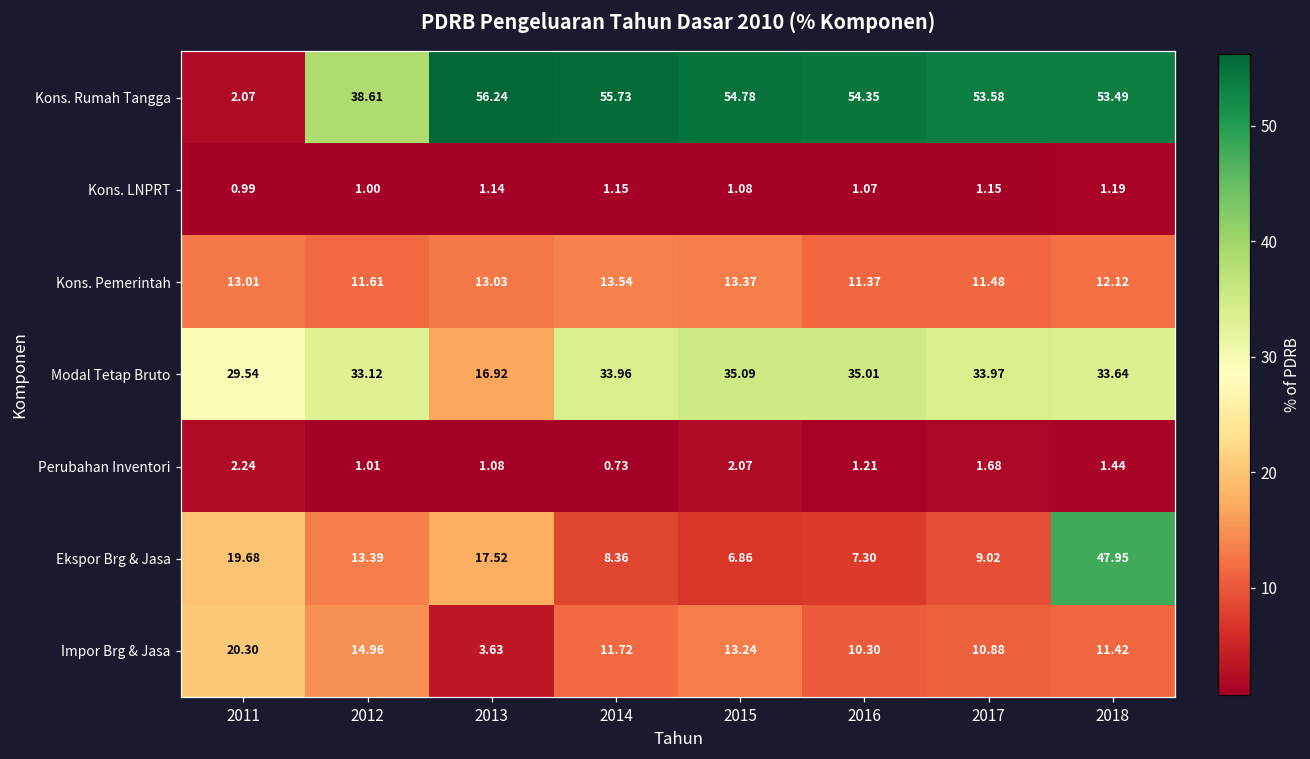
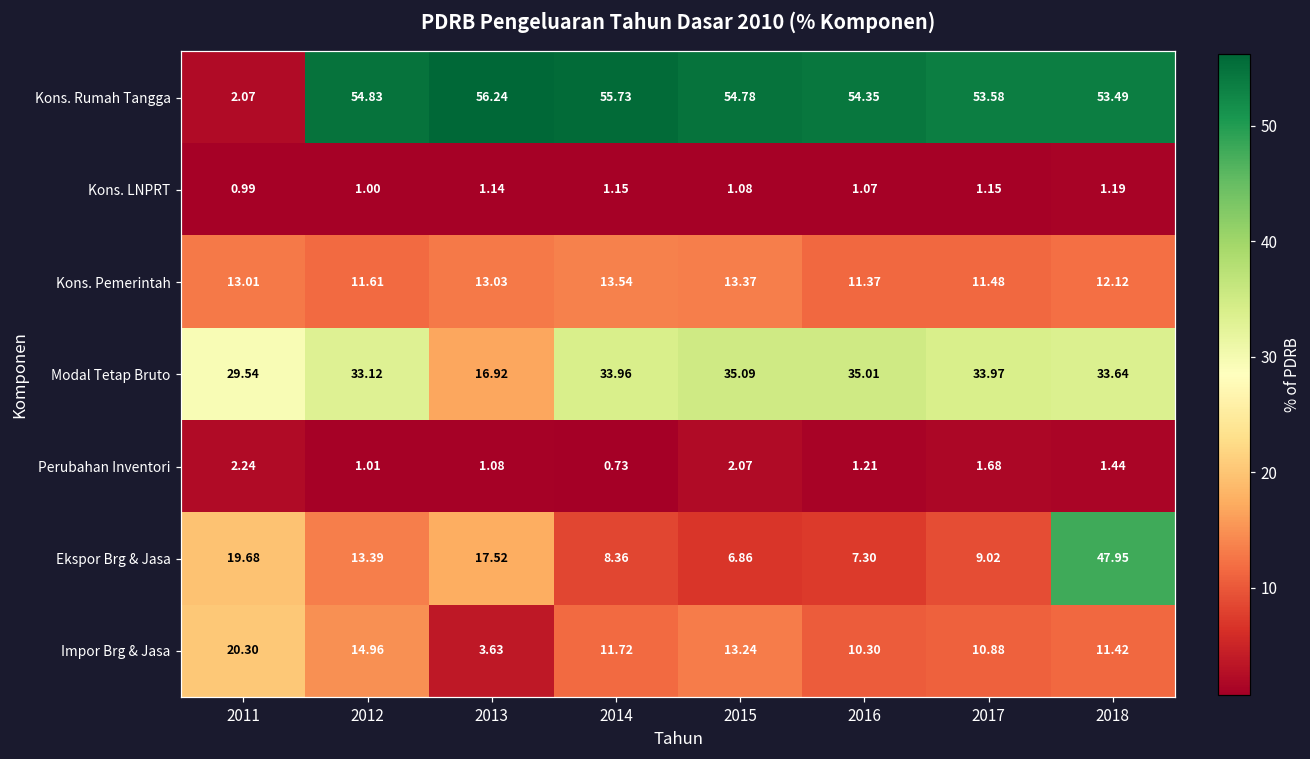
  {
    "Kons. Rumah Tangga": {
      "2011": 2.07,
-     "2012": 38.61,
+     "2012": 54.83,
      "2013": 56.24,
      "2014": 55.73,
      "2015": 54.78,
      "2016": 54.35,
      "2017": 53.58,
      "2018": 53.49
    },
    "Kons. LNPRT": {
      "2011": 0.99,
      "2012": 1.00,
      "2013": 1.14,
      "2014": 1.15,
      "2015": 1.08,
      "2016": 1.07,
      "2017": 1.15,
      "2018": 1.19
    },
    "Kons. Pemerintah": {
      "2011": 13.01,
      "2012": 11.61,
      "2013": 13.03,
      "2014": 13.54,
      "2015": 13.37,
      "2016": 11.37,
      "2017": 11.48,
      "2018": 12.12
    },
    "Modal Tetap Bruto": {
      "2011": 29.54,
      "2012": 33.12,
      "2013": 16.92,
      "2014": 33.96,
      "2015": 35.09,
      "2016": 35.01,
      "2017": 33.97,
      "2018": 33.64
    },
    "Perubahan Inventori": {
      "2011": 2.24,
      "2012": 1.01,
      "2013": 1.08,
      "2014": 0.73,
      "2015": 2.07,
      "2016": 1.21,
      "2017": 1.68,
      "2018": 1.44
    },
    "Ekspor Brg & Jasa": {
      "2011": 19.68,
      "2012": 13.39,
      "2013": 17.52,
      "2014": 8.36,
      "2015": 6.86,
      "2016": 7.30,
      "2017": 9.02,
      "2018": 47.95
    },
    "Impor Brg & Jasa": {
      "2011": 20.30,
      "2012": 14.96,
      "2013": 3.63,
      "2014": 11.72,
      "2015": 13.24,
      "2016": 10.30,
      "2017": 10.88,
      "2018": 11.42
    }
  }
